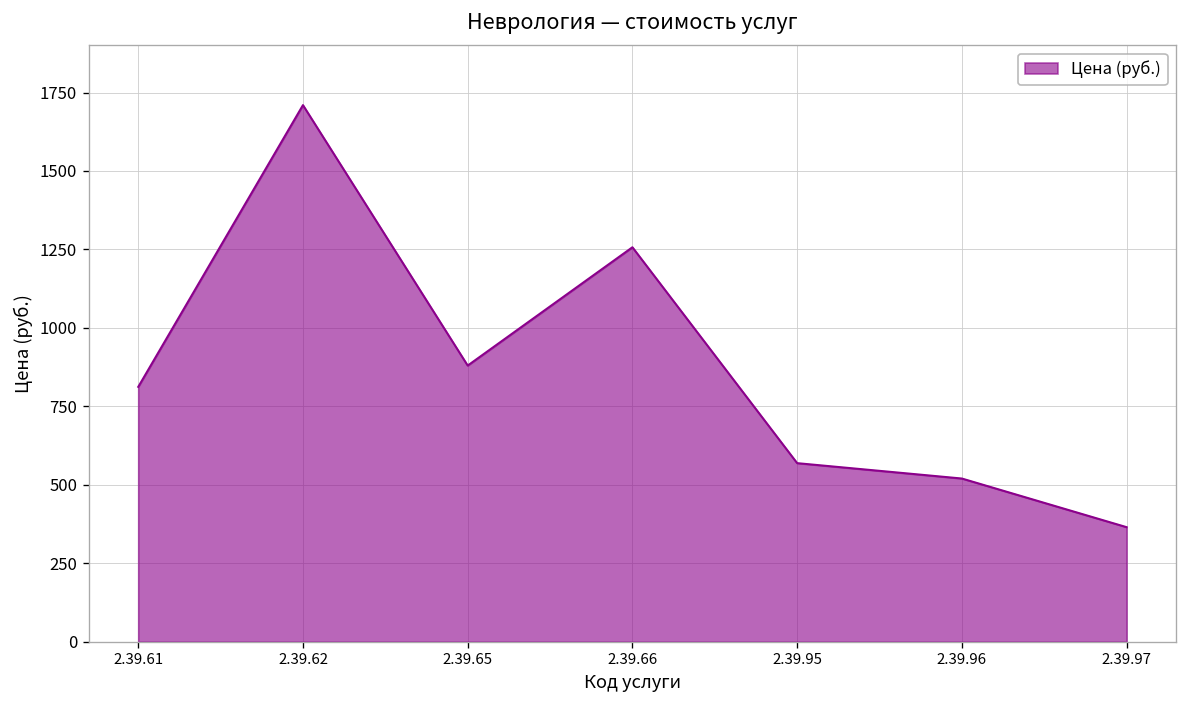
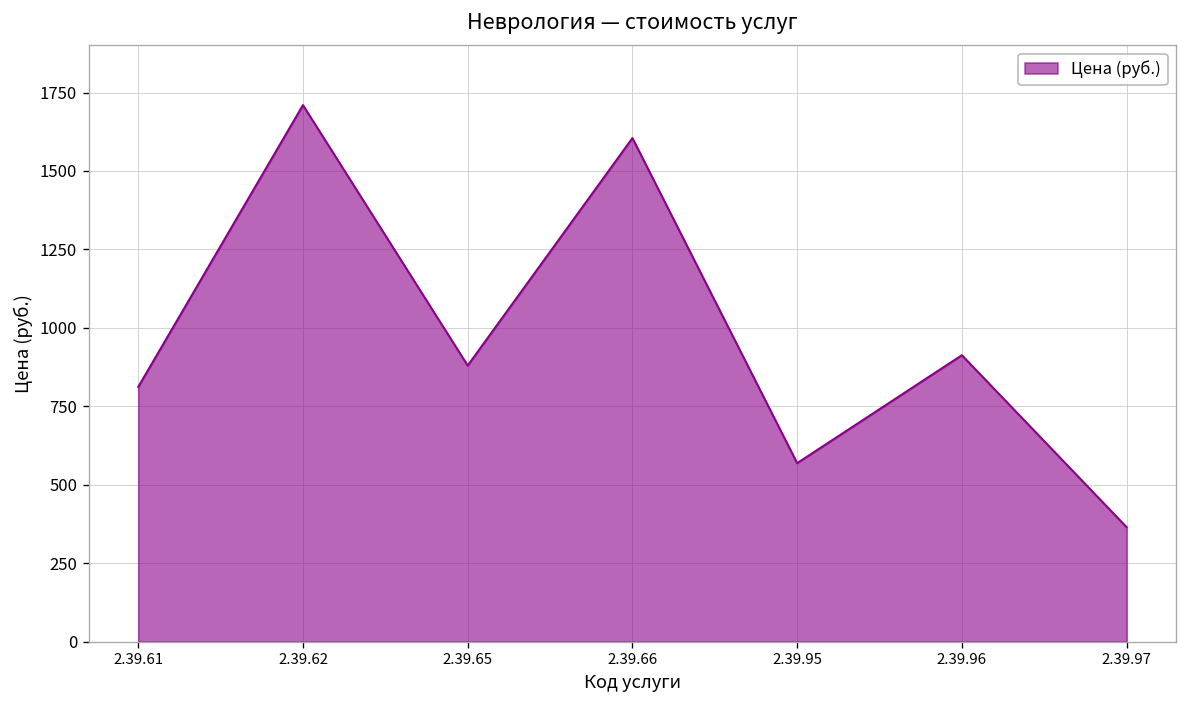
  {
    "2.39.61": 810,
    "2.39.62": 1710,
    "2.39.65": 880,
-   "2.39.66": 1260,
+   "2.39.66": 1610,
    "2.39.95": 570,
-   "2.39.96": 520,
+   "2.39.96": 910,
    "2.39.97": 370
  }
